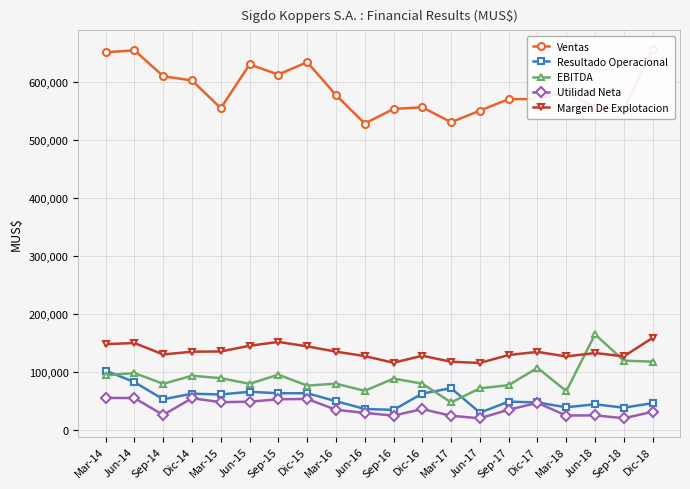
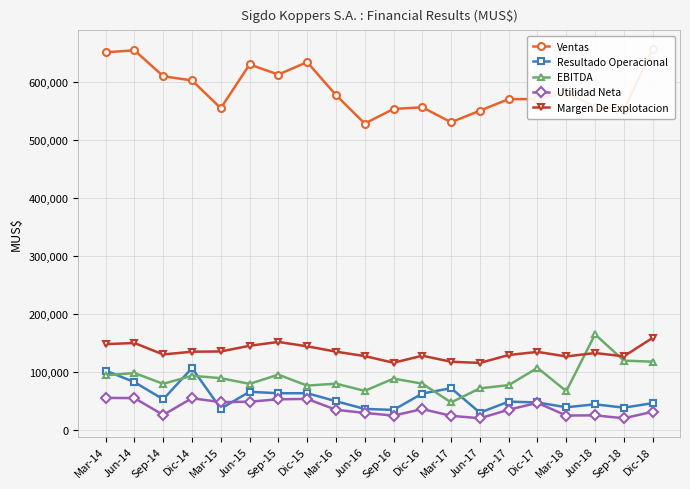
  {
    "Resultado Operacional": {
      "Mar-14": "100,000",
      "Jun-14": "80,000",
      "Sep-14": "50,000",
-     "Dic-14": "60,000",
-     "Mar-15": "60,000",
+     "Dic-14": "110,000",
+     "Mar-15": "40,000",
      "Jun-15": "70,000",
      "Sep-15": "60,000",
      "Dic-15": "60,000",
      "Mar-16": "50,000",
      "Jun-16": "40,000",
      "Sep-16": "30,000",
      "Dic-16": "60,000",
      "Mar-17": "70,000",
      "Jun-17": "30,000",
      "Sep-17": "50,000",
      "Mar-18": "40,000",
      "Jun-18": "40,000",
      "Sep-18": "40,000",
      "Dic-18": "50,000"
    },
    "EBITDA": {
      "Mar-14": "90,000",
      "Jun-14": "100,000",
      "Sep-14": "80,000",
      "Dic-14": "90,000",
      "Mar-15": "90,000",
      "Jun-15": "80,000",
      "Sep-15": "100,000",
      "Dic-15": "80,000",
      "Mar-16": "80,000",
      "Jun-16": "70,000",
      "Sep-16": "90,000",
      "Dic-16": "80,000",
      "Mar-17": "50,000",
      "Jun-17": "70,000",
      "Sep-17": "80,000",
      "Dic-17": "110,000",
      "Mar-18": "70,000",
      "Jun-18": "160,000",
      "Sep-18": "120,000",
      "Dic-18": "120,000"
    },
    "Utilidad Neta": {
      "Mar-14": "60,000",
      "Jun-14": "60,000",
      "Sep-14": "30,000",
      "Dic-14": "50,000",
      "Mar-15": "50,000",
      "Jun-15": "50,000",
      "Sep-15": "50,000",
      "Dic-15": "50,000",
      "Mar-16": "40,000",
      "Jun-16": "30,000",
      "Sep-16": "20,000",
      "Dic-16": "40,000",
      "Mar-17": "20,000",
      "Jun-17": "20,000",
      "Sep-17": "40,000",
      "Mar-18": "30,000",
      "Jun-18": "30,000",
      "Sep-18": "20,000",
      "Dic-18": "30,000"
    }
  }
